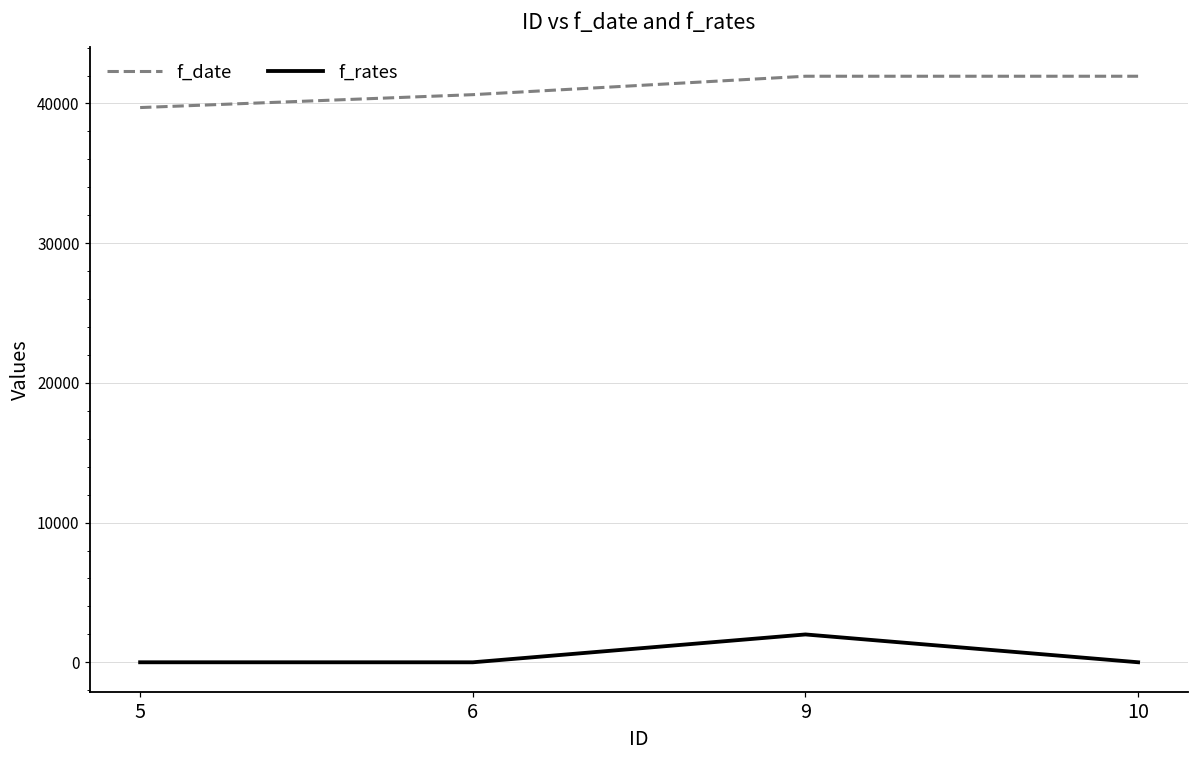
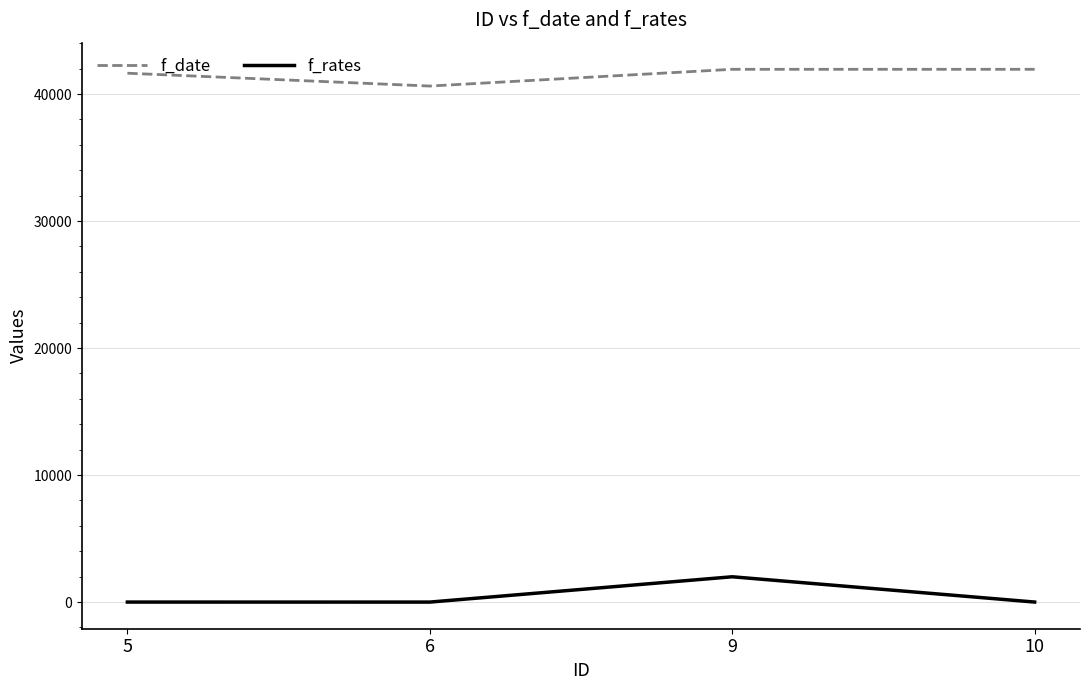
  {
    "f_date": {
-     "5": 39700,
+     "5": 41600,
      "6": 40600,
      "9": 41900,
      "10": 41900
    },
    "f_rates": {
      "5": 0,
      "6": 0,
      "9": 2000,
      "10": 0
    }
  }
